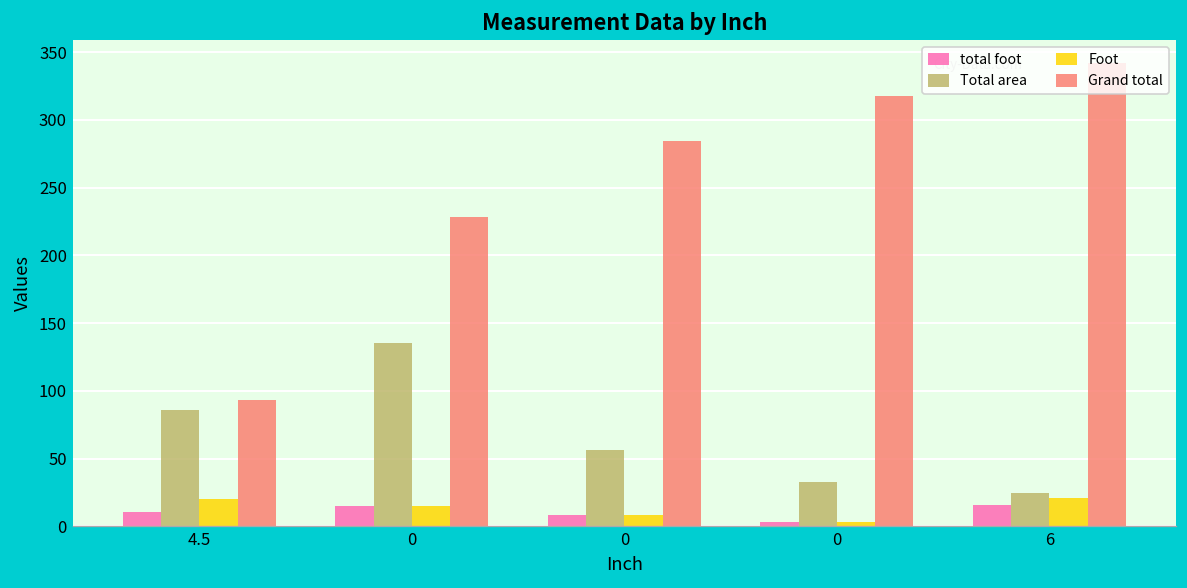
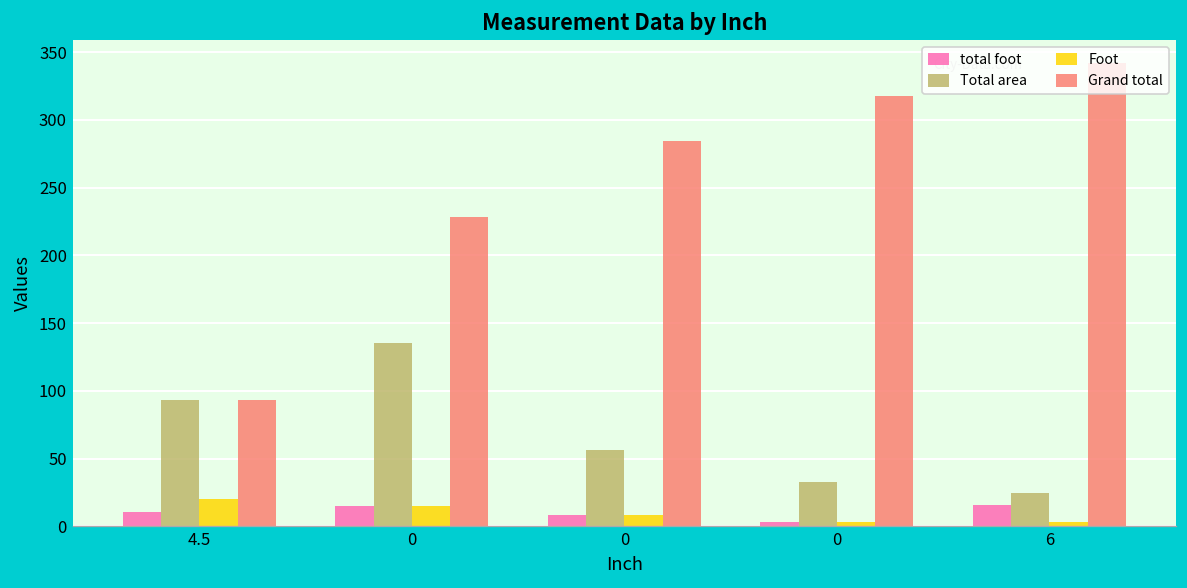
  {
    "total foot": {
      "4.5": 10,
      "6": 16
    },
    "Total area": {
-     "4.5": 86,
+     "4.5": 93,
      "6": 25
    },
    "Foot": {
      "4.5": 20,
-     "6": 21
+     "6": 3
    },
    "Grand total": {
      "4.5": 93
    }
  }
